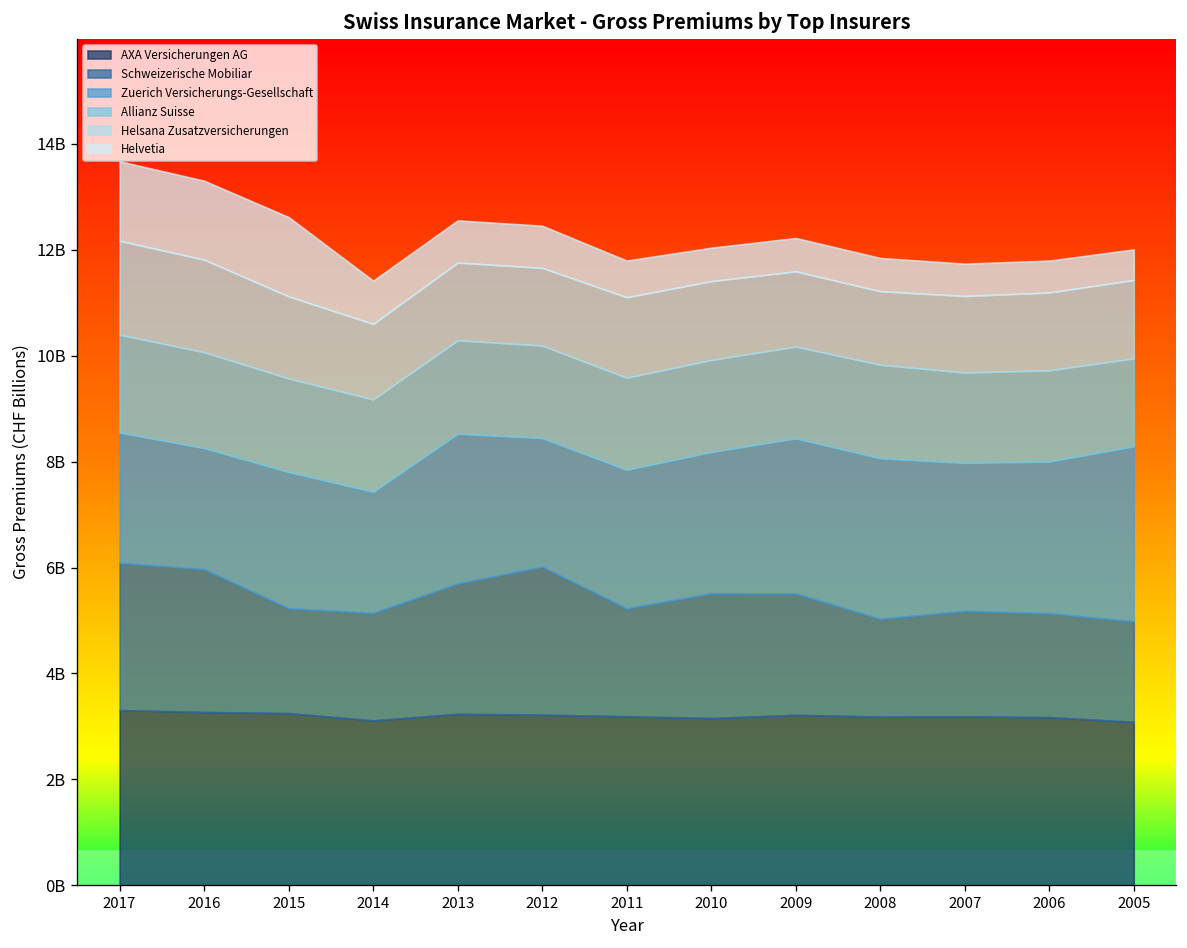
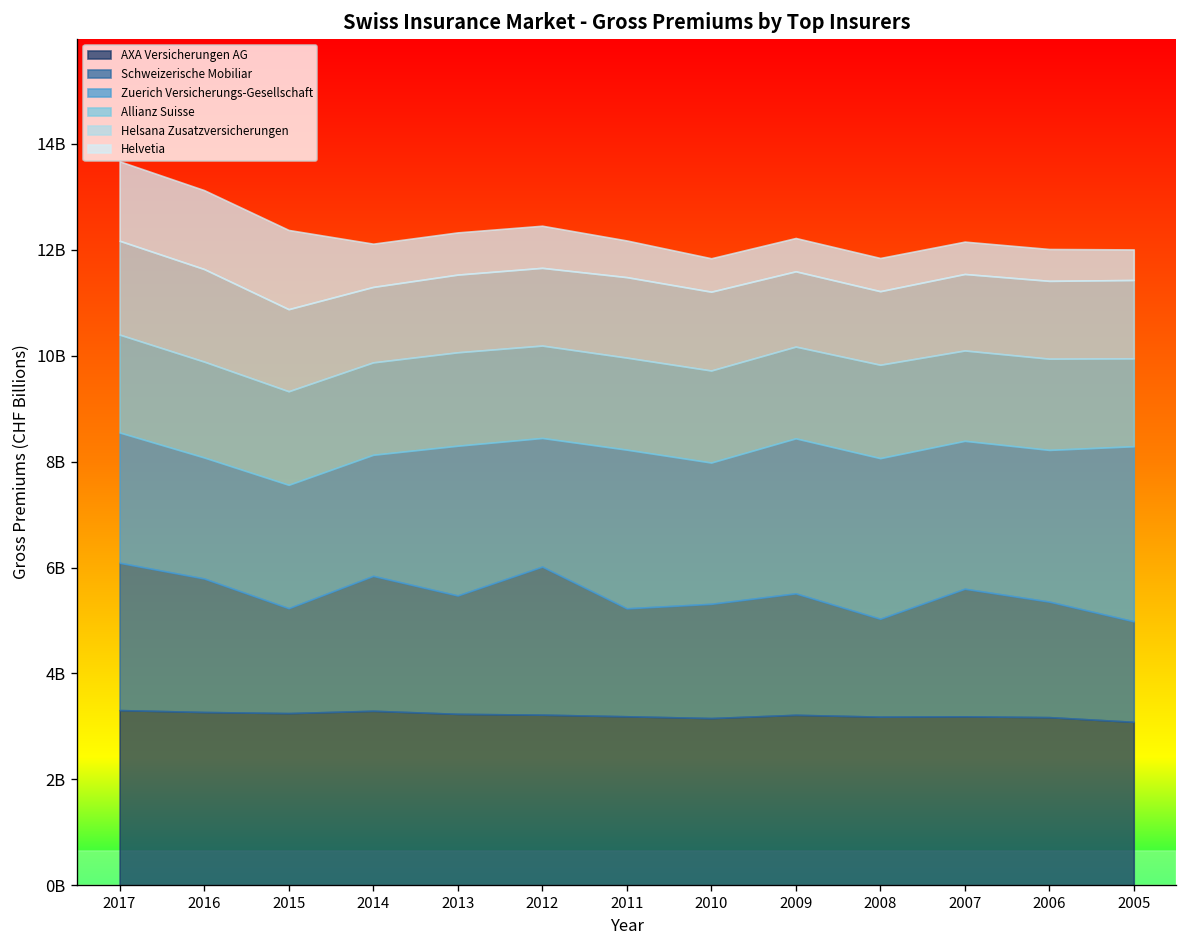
  {
    "AXA Versicherungen AG": {
      "2017": 3300000000,
      "2016": 3300000000,
      "2015": 3300000000,
-     "2014": 3100000000,
+     "2014": 3300000000,
      "2013": 3200000000,
      "2012": 3200000000,
      "2011": 3200000000,
      "2010": 3200000000,
      "2009": 3200000000,
      "2008": 3200000000,
      "2007": 3200000000,
      "2006": 3200000000,
      "2005": 3100000000
    },
    "Schweizerische Mobiliar": {
      "2017": 2800000000,
-     "2016": 2700000000,
+     "2016": 2500000000,
      "2015": 2000000000,
-     "2014": 2000000000,
-     "2013": 2500000000,
+     "2014": 2500000000,
+     "2013": 2200000000,
      "2012": 2800000000,
      "2011": 2000000000,
-     "2010": 2400000000,
+     "2010": 2200000000,
      "2009": 2300000000,
      "2008": 1800000000,
-     "2007": 2000000000,
-     "2006": 2000000000,
+     "2007": 2400000000,
+     "2006": 2200000000,
      "2005": 1900000000
    },
    "Zuerich Versicherungs-Gesellschaft": {
      "2017": 2500000000,
      "2016": 2300000000,
-     "2015": 2600000000,
+     "2015": 2300000000,
      "2014": 2300000000,
      "2013": 2800000000,
      "2012": 2400000000,
-     "2011": 2600000000,
+     "2011": 3000000000,
      "2010": 2700000000,
      "2009": 2900000000,
      "2008": 3000000000,
      "2007": 2800000000,
      "2006": 2900000000,
      "2005": 3300000000
    }
  }
